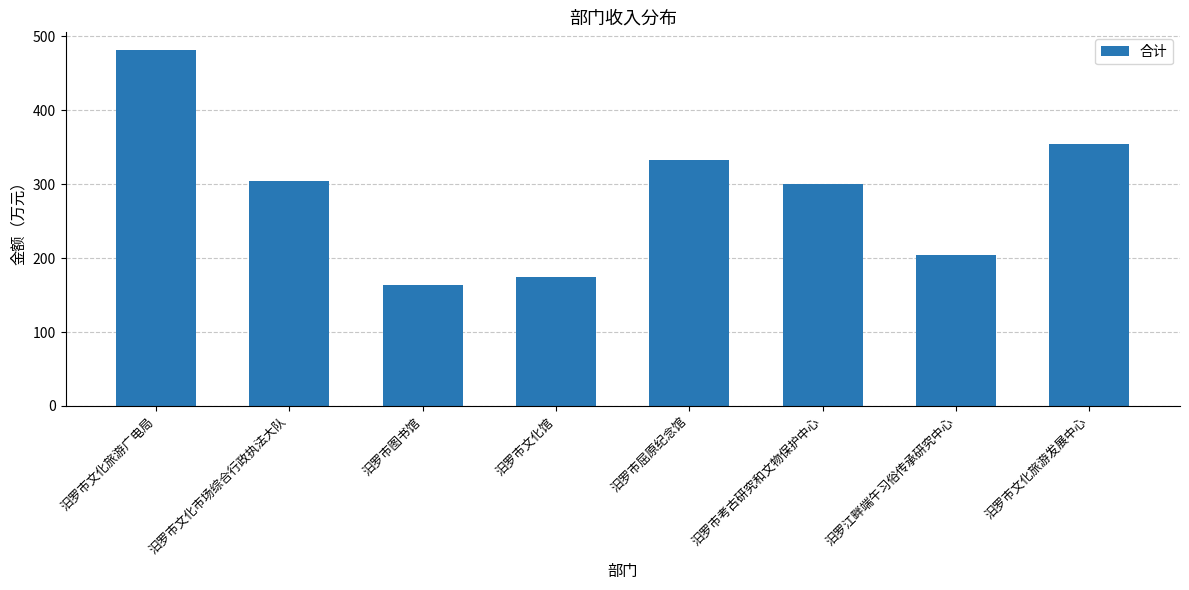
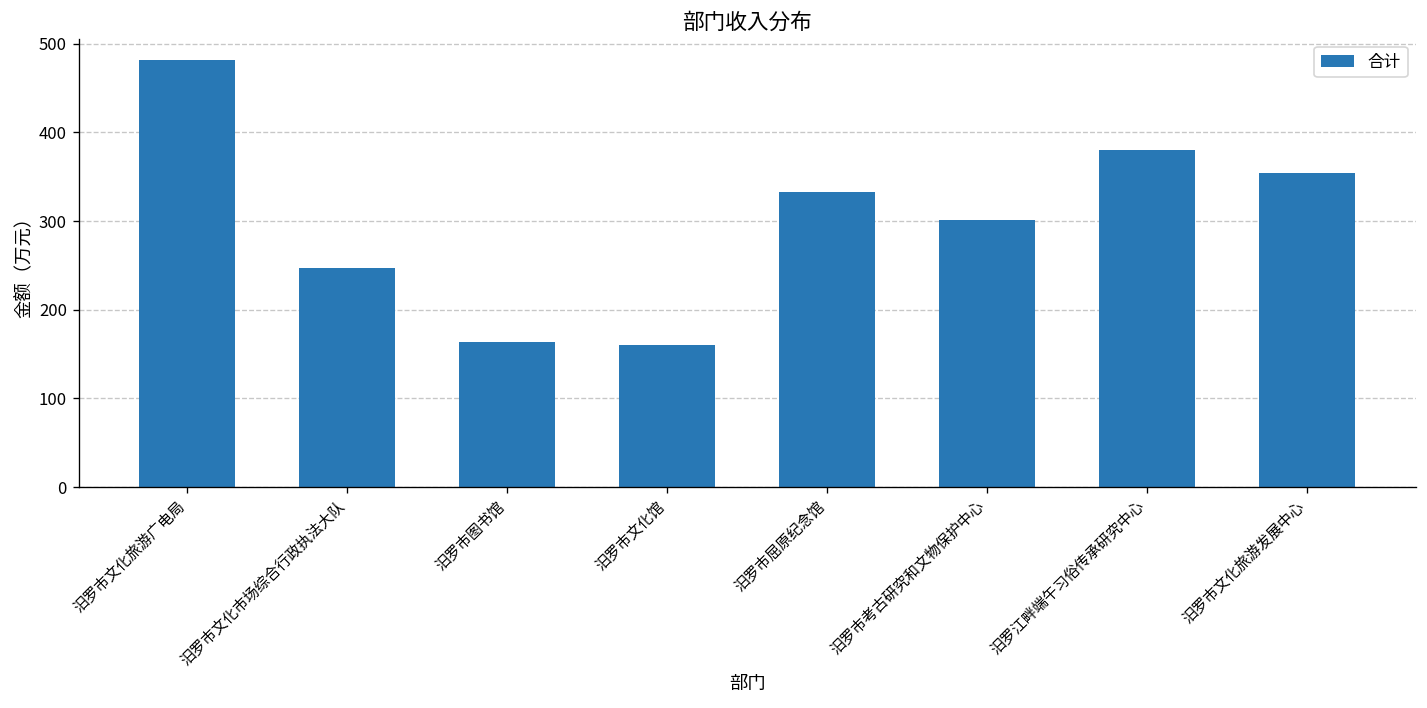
  {
    "汨罗市文化旅游广电局": 480,
-   "汨罗市文化市场综合行政执法大队": 300,
+   "汨罗市文化市场综合行政执法大队": 250,
    "汨罗市图书馆": 160,
-   "汨罗市文化馆": 170,
+   "汨罗市文化馆": 160,
    "汨罗市屈原纪念馆": 330,
    "汨罗市考古研究和文物保护中心": 300,
-   "汨罗江畔端午习俗传承研究中心": 200,
+   "汨罗江畔端午习俗传承研究中心": 380,
    "汨罗市文化旅游发展中心": 350
  }
